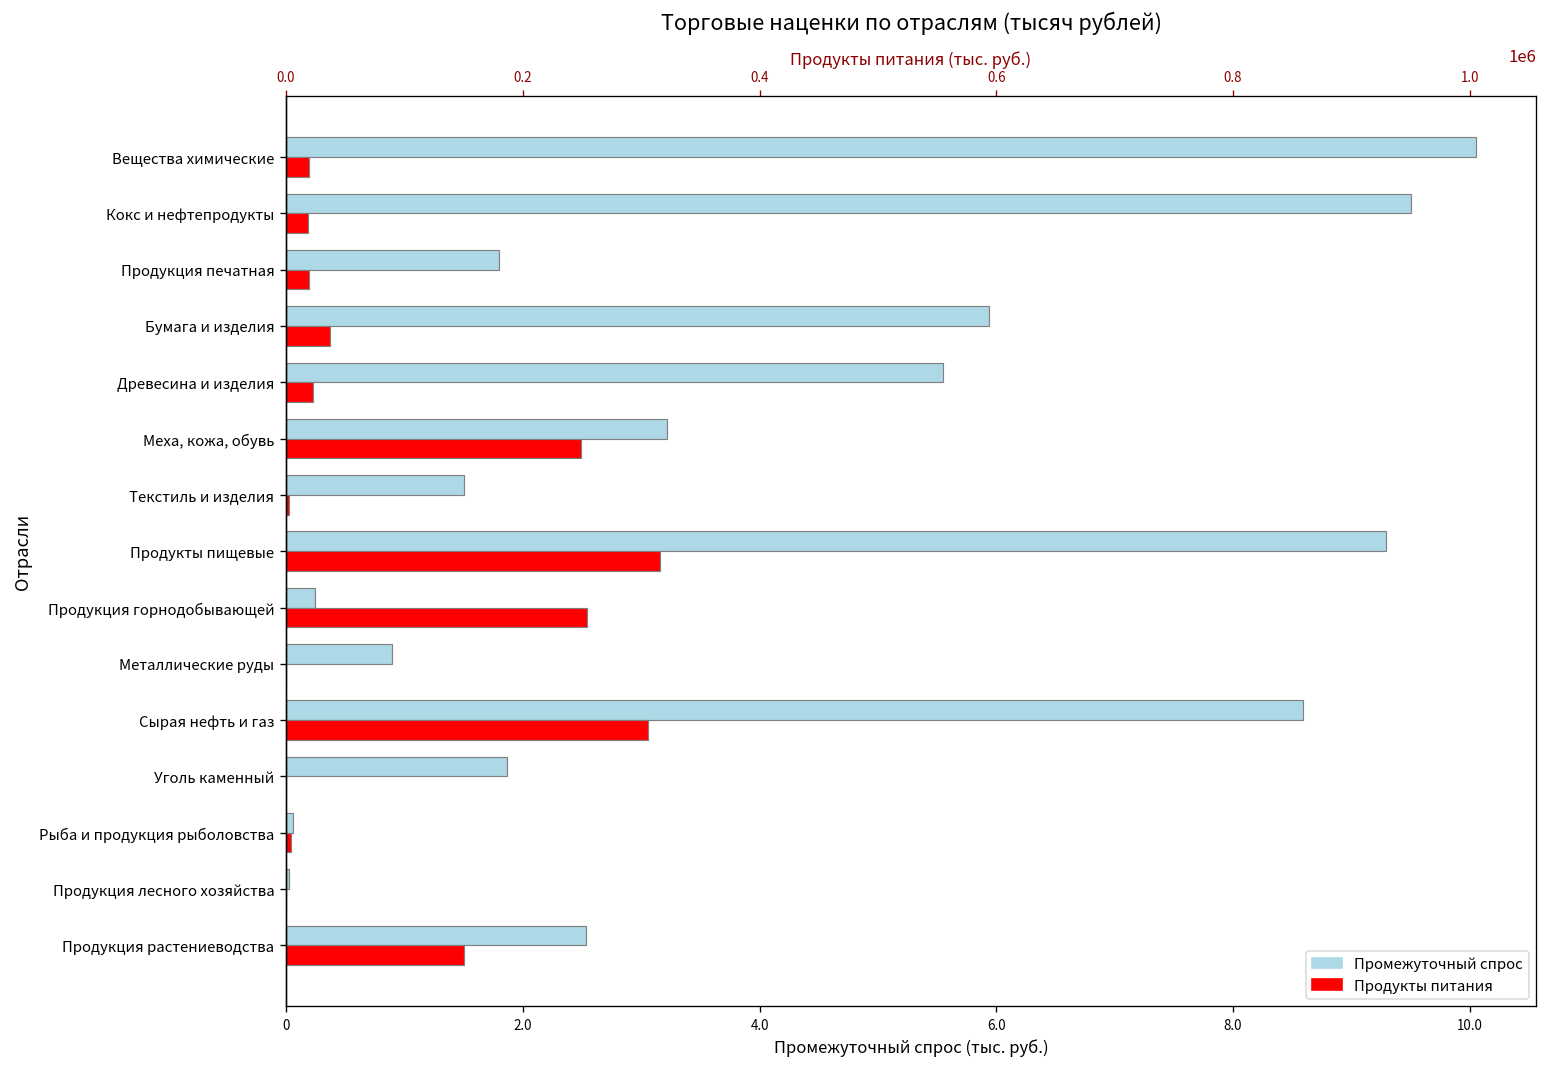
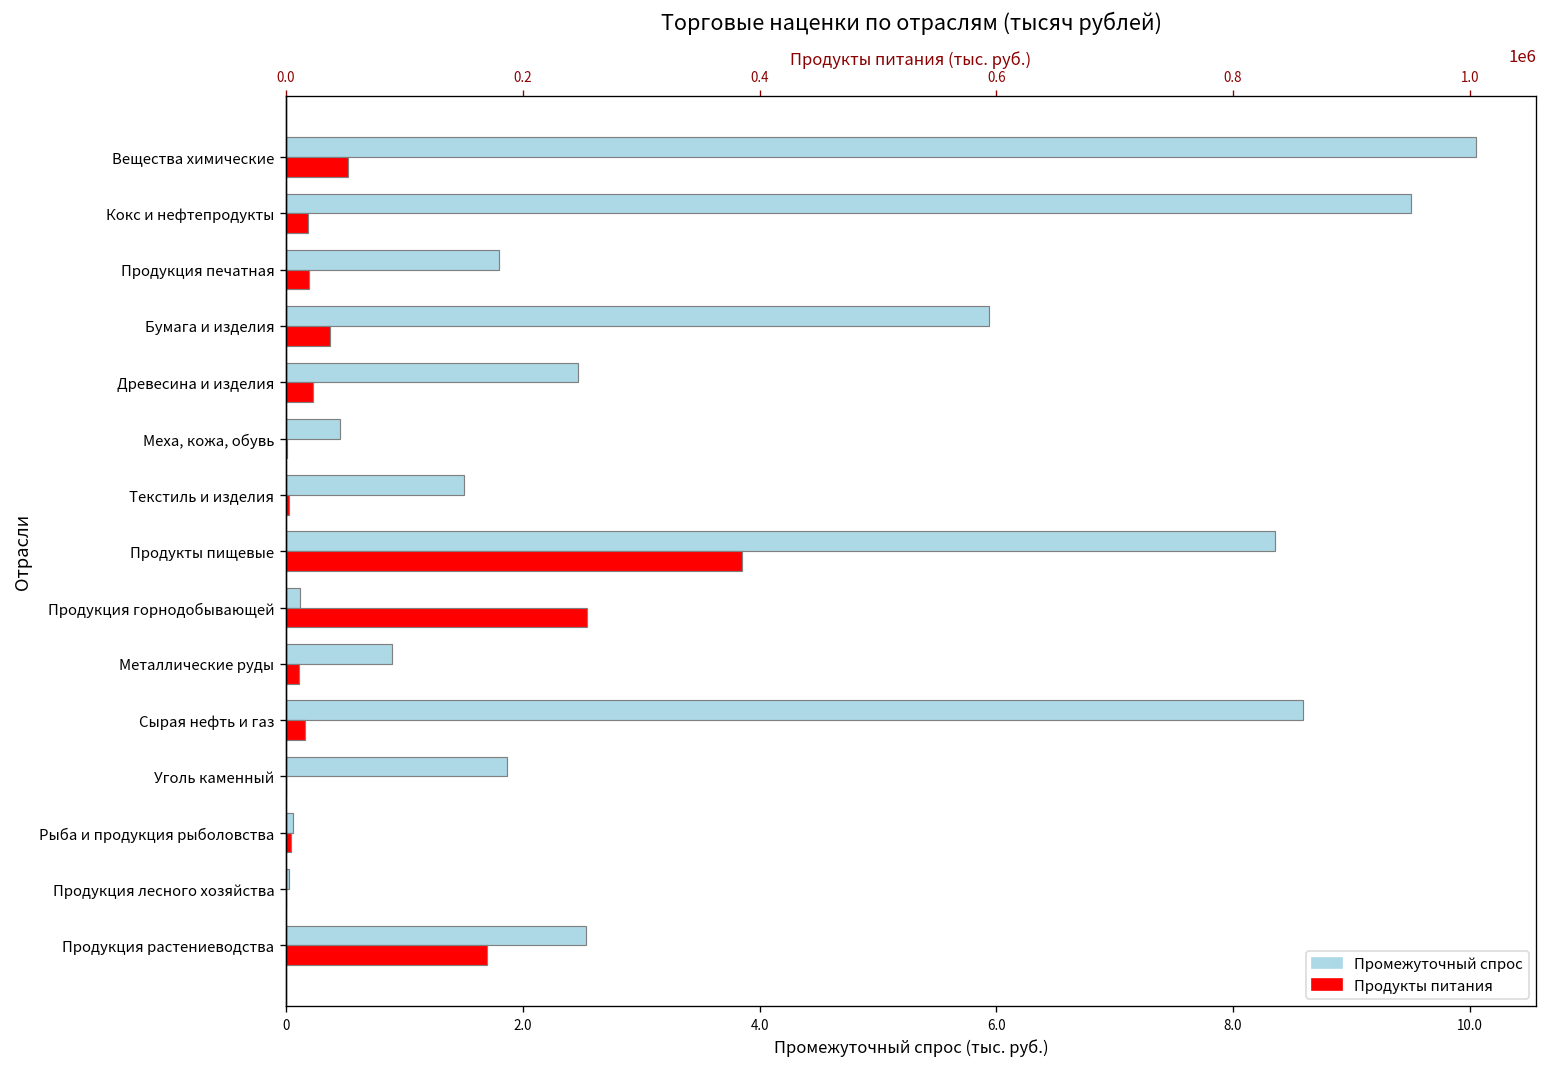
  {
    "Промежуточный спрос": {
      "Вещества химические": 10.1,
      "Кокс и нефтепродукты": 9.5,
      "Продукция печатная": 1.8,
      "Бумага и изделия": 5.9,
-     "Древесина и изделия": 5.6,
-     "Меха, кожа, обувь": 3.2,
+     "Древесина и изделия": 2.5,
+     "Меха, кожа, обувь": 0.5,
      "Текстиль и изделия": 1.5,
-     "Продукты пищевые": 9.3,
-     "Продукция горнодобывающей": 0.2,
+     "Продукты пищевые": 8.4,
+     "Продукция горнодобывающей": 0.1,
      "Металлические руды": 0.9,
      "Сырая нефть и газ": 8.6,
      "Уголь каменный": 1.9,
      "Рыба и продукция рыболовства": 0.1,
      "Продукция растениеводства": 2.5
    },
    "Продукты питания": {
-     "Вещества химические": 0.2,
+     "Вещества химические": 0.5,
      "Кокс и нефтепродукты": 0.2,
      "Продукция печатная": 0.2,
      "Бумага и изделия": 0.4,
      "Древесина и изделия": 0.2,
-     "Меха, кожа, обувь": 2.5,
+     "Меха, кожа, обувь": 0.0,
      "Текстиль и изделия": 0.0,
-     "Продукты пищевые": 3.2,
+     "Продукты пищевые": 3.8,
      "Продукция горнодобывающей": 2.5,
-     "Металлические руды": 0.0,
-     "Сырая нефть и газ": 3.1,
+     "Металлические руды": 0.1,
+     "Сырая нефть и газ": 0.2,
      "Рыба и продукция рыболовства": 0.0,
-     "Продукция растениеводства": 1.5
+     "Продукция растениеводства": 1.7
    }
  }
